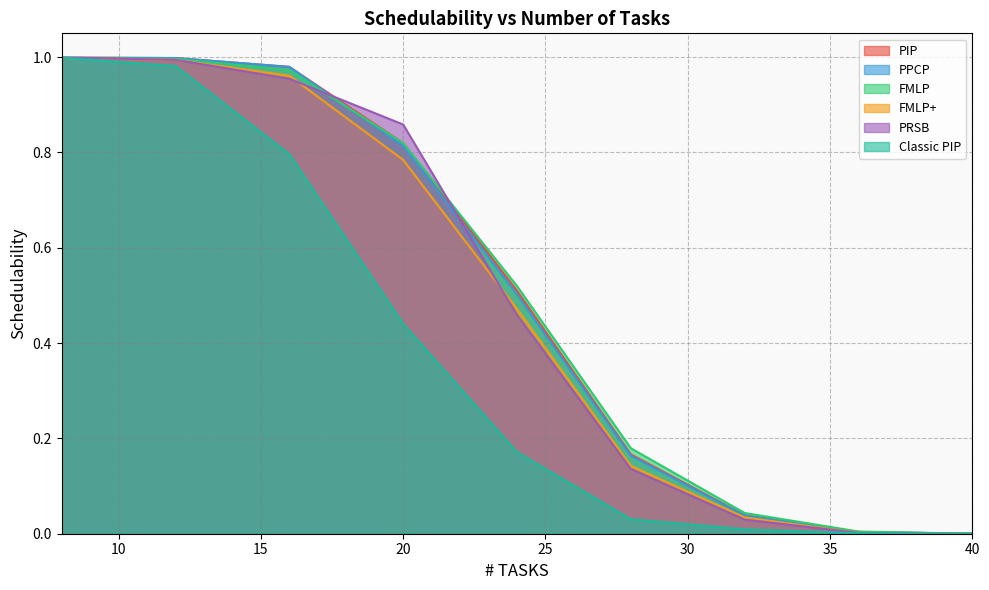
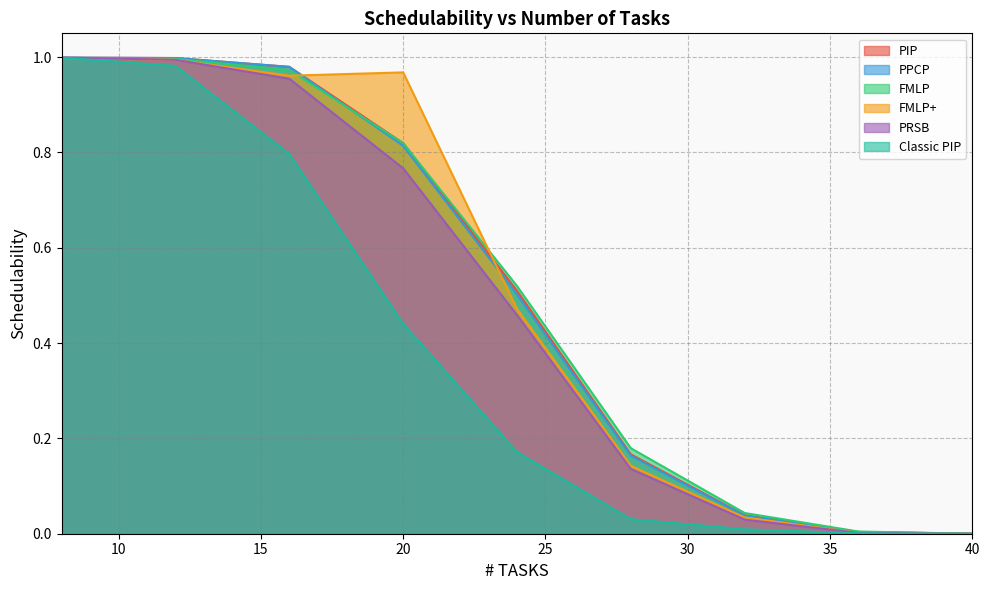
  {
    "PPCP": {
      "20": 0.81
    },
    "FMLP+": {
-     "20": 0.78
+     "20": 0.97
    },
    "PRSB": {
-     "20": 0.86
+     "20": 0.77
    }
  }
